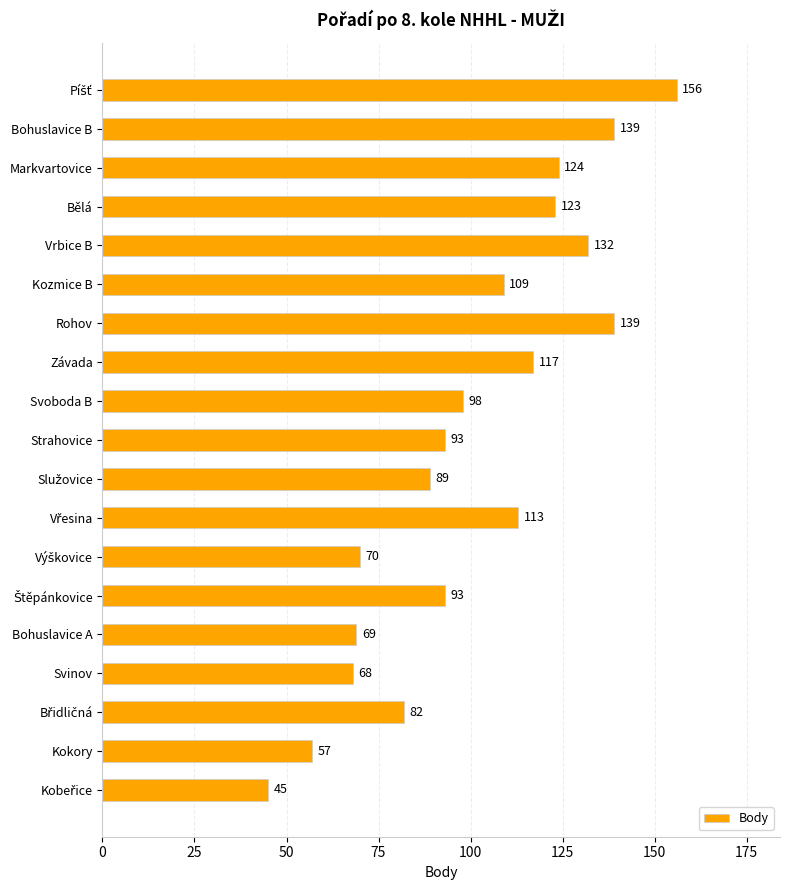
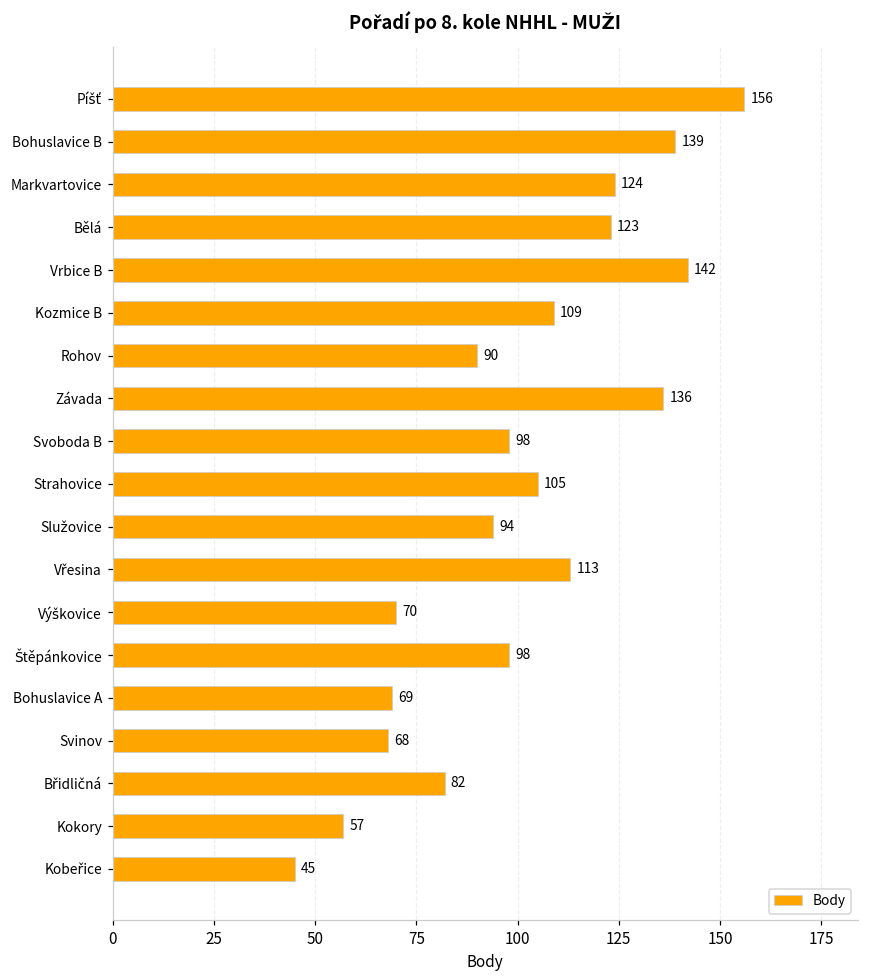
  {
    "Píšť": 156,
    "Bohuslavice B": 139,
    "Markvartovice": 124,
    "Bělá": 123,
-   "Vrbice B": 132,
+   "Vrbice B": 142,
    "Kozmice B": 109,
-   "Rohov": 139,
-   "Závada": 117,
+   "Rohov": 90,
+   "Závada": 136,
    "Svoboda B": 98,
-   "Strahovice": 93,
-   "Služovice": 89,
+   "Strahovice": 105,
+   "Služovice": 94,
    "Vřesina": 113,
    "Výškovice": 70,
-   "Štěpánkovice": 93,
+   "Štěpánkovice": 98,
    "Bohuslavice A": 69,
    "Svinov": 68,
    "Břidličná": 82,
    "Kokory": 57,
    "Kobeřice": 45
  }
